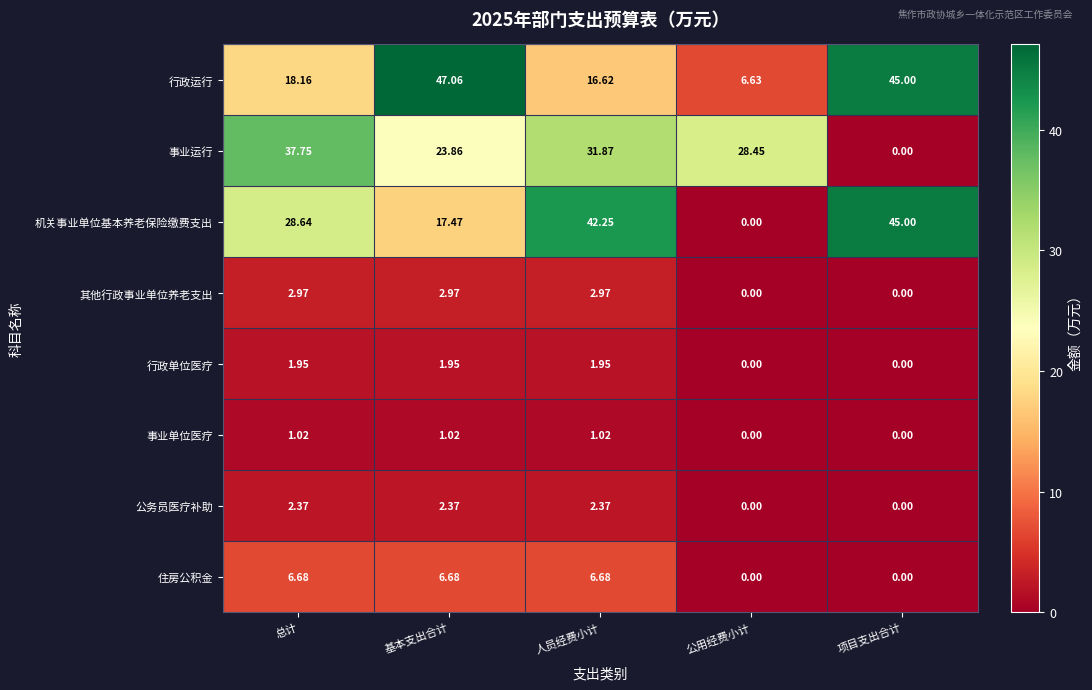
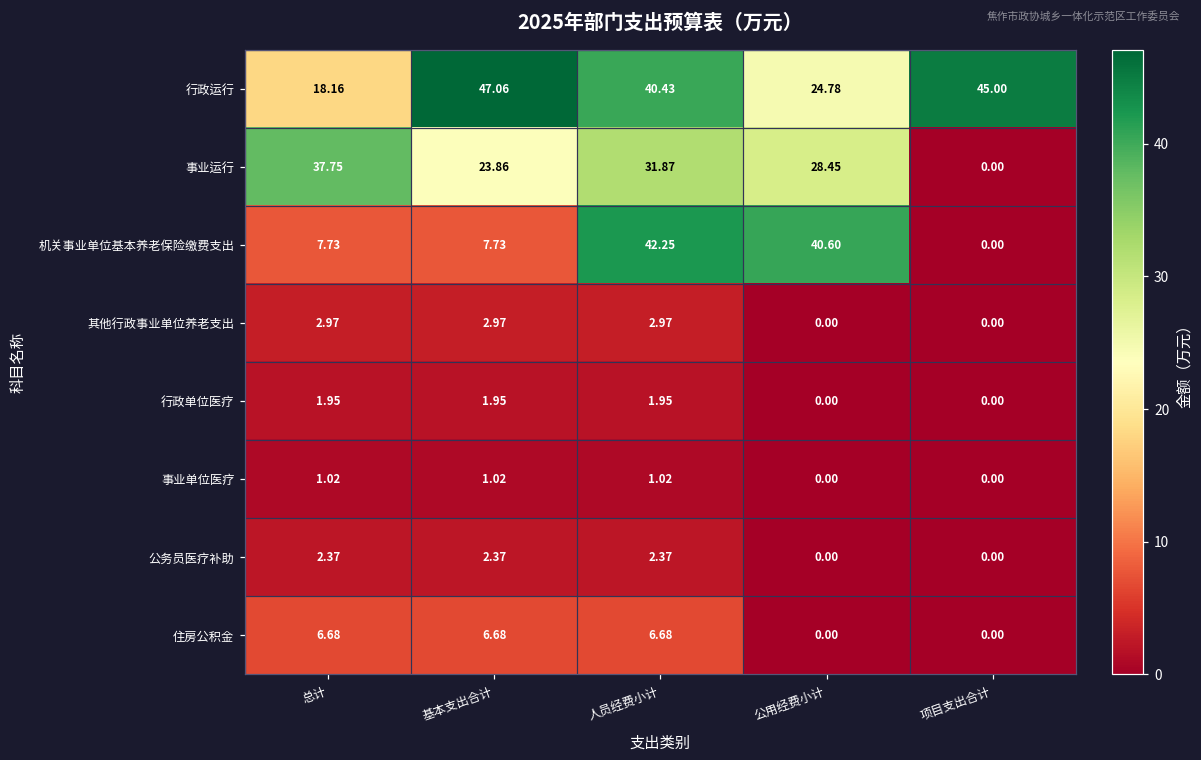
  {
    "行政运行": {
      "总计": 18.16,
      "基本支出合计": 47.06,
-     "人员经费小计": 16.62,
-     "公用经费小计": 6.63,
+     "人员经费小计": 40.43,
+     "公用经费小计": 24.78,
      "项目支出合计": 45.00
    },
    "事业运行": {
      "总计": 37.75,
      "基本支出合计": 23.86,
      "人员经费小计": 31.87,
      "公用经费小计": 28.45,
      "项目支出合计": 0.00
    },
    "机关事业单位基本养老保险缴费支出": {
-     "总计": 28.64,
-     "基本支出合计": 17.47,
+     "总计": 7.73,
+     "基本支出合计": 7.73,
      "人员经费小计": 42.25,
-     "公用经费小计": 0.00,
-     "项目支出合计": 45.00
+     "公用经费小计": 40.60,
+     "项目支出合计": 0.00
    },
    "其他行政事业单位养老支出": {
      "总计": 2.97,
      "基本支出合计": 2.97,
      "人员经费小计": 2.97,
      "公用经费小计": 0.00,
      "项目支出合计": 0.00
    },
    "行政单位医疗": {
      "总计": 1.95,
      "基本支出合计": 1.95,
      "人员经费小计": 1.95,
      "公用经费小计": 0.00,
      "项目支出合计": 0.00
    },
    "事业单位医疗": {
      "总计": 1.02,
      "基本支出合计": 1.02,
      "人员经费小计": 1.02,
      "公用经费小计": 0.00,
      "项目支出合计": 0.00
    },
    "公务员医疗补助": {
      "总计": 2.37,
      "基本支出合计": 2.37,
      "人员经费小计": 2.37,
      "公用经费小计": 0.00,
      "项目支出合计": 0.00
    },
    "住房公积金": {
      "总计": 6.68,
      "基本支出合计": 6.68,
      "人员经费小计": 6.68,
      "公用经费小计": 0.00,
      "项目支出合计": 0.00
    }
  }
